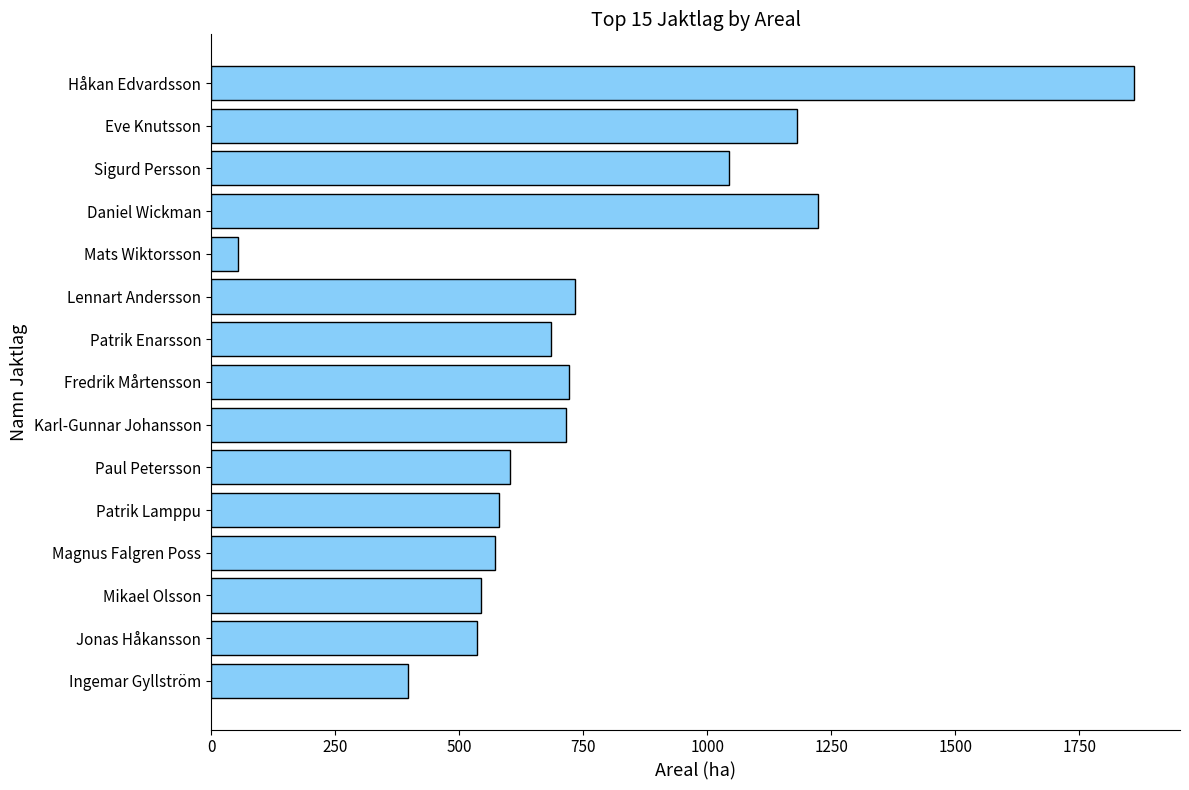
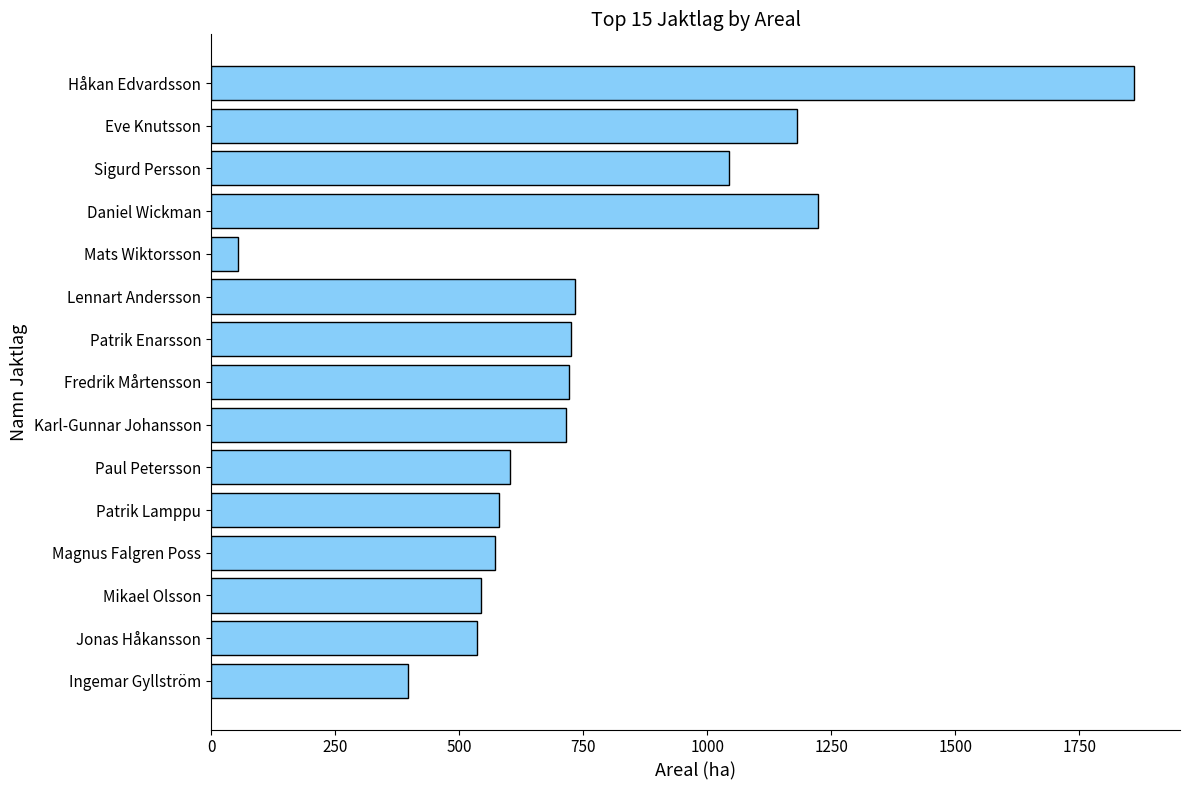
  {
    "Håkan Edvardsson": 1860,
    "Eve Knutsson": 1180,
    "Sigurd Persson": 1050,
    "Daniel Wickman": 1220,
    "Mats Wiktorsson": 50,
    "Lennart Andersson": 730,
-   "Patrik Enarsson": 690,
+   "Patrik Enarsson": 730,
    "Fredrik Mårtensson": 720,
    "Karl-Gunnar Johansson": 720,
    "Paul Petersson": 600,
    "Patrik Lamppu": 580,
    "Magnus Falgren Poss": 570,
    "Mikael Olsson": 550,
    "Jonas Håkansson": 540,
    "Ingemar Gyllström": 400
  }
